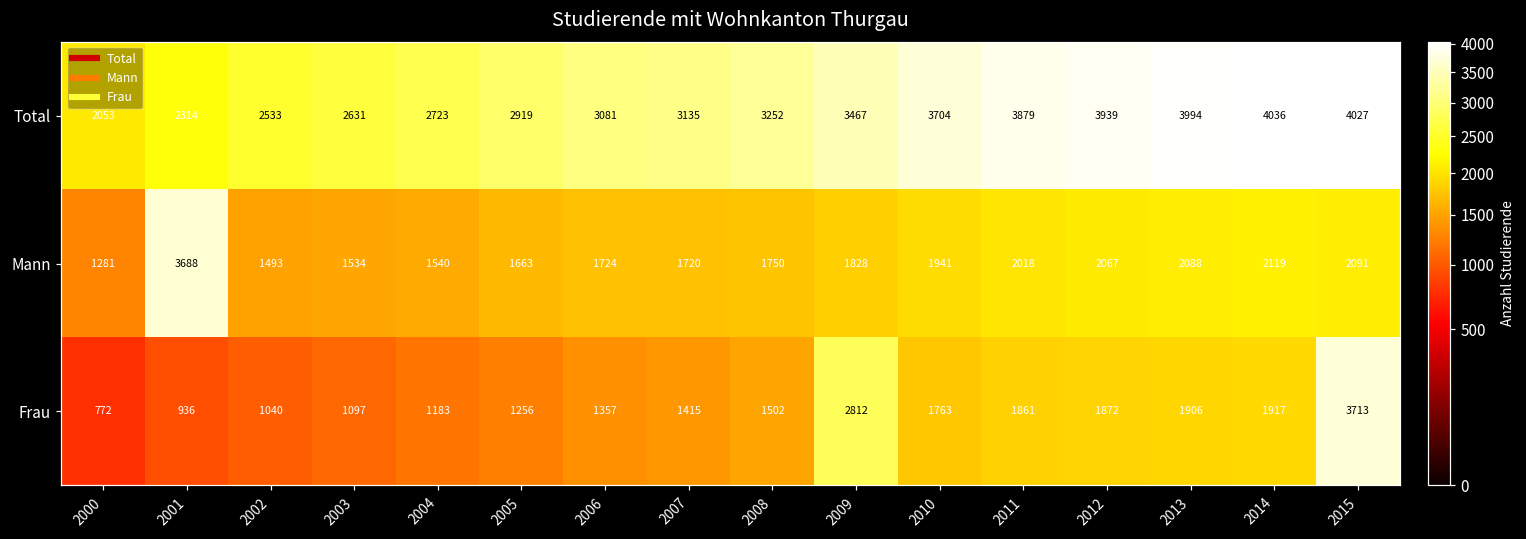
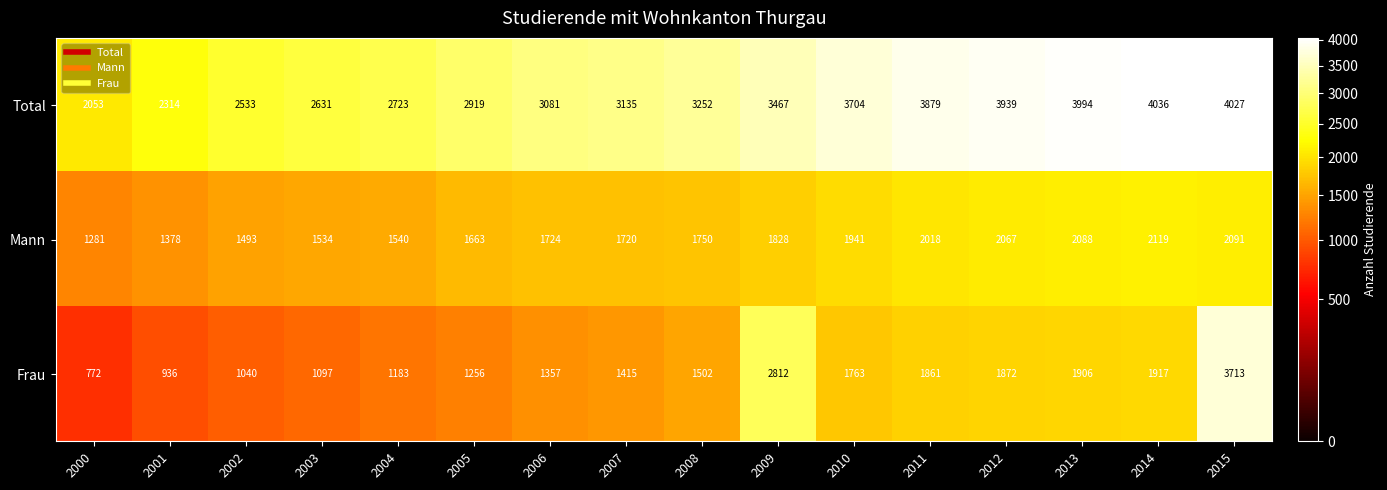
  {
    "Total": {
      "2000": 2053,
      "2001": 2314,
      "2002": 2533,
      "2003": 2631,
      "2004": 2723,
      "2005": 2919,
      "2006": 3081,
      "2007": 3135,
      "2008": 3252,
      "2009": 3467,
      "2010": 3704,
      "2011": 3879,
      "2012": 3939,
      "2013": 3994,
      "2014": 4036,
      "2015": 4027
    },
    "Mann": {
      "2000": 1281,
-     "2001": 3688,
+     "2001": 1378,
      "2002": 1493,
      "2003": 1534,
      "2004": 1540,
      "2005": 1663,
      "2006": 1724,
      "2007": 1720,
      "2008": 1750,
      "2009": 1828,
      "2010": 1941,
      "2011": 2018,
      "2012": 2067,
      "2013": 2088,
      "2014": 2119,
      "2015": 2091
    },
    "Frau": {
      "2000": 772,
      "2001": 936,
      "2002": 1040,
      "2003": 1097,
      "2004": 1183,
      "2005": 1256,
      "2006": 1357,
      "2007": 1415,
      "2008": 1502,
      "2009": 2812,
      "2010": 1763,
      "2011": 1861,
      "2012": 1872,
      "2013": 1906,
      "2014": 1917,
      "2015": 3713
    }
  }
